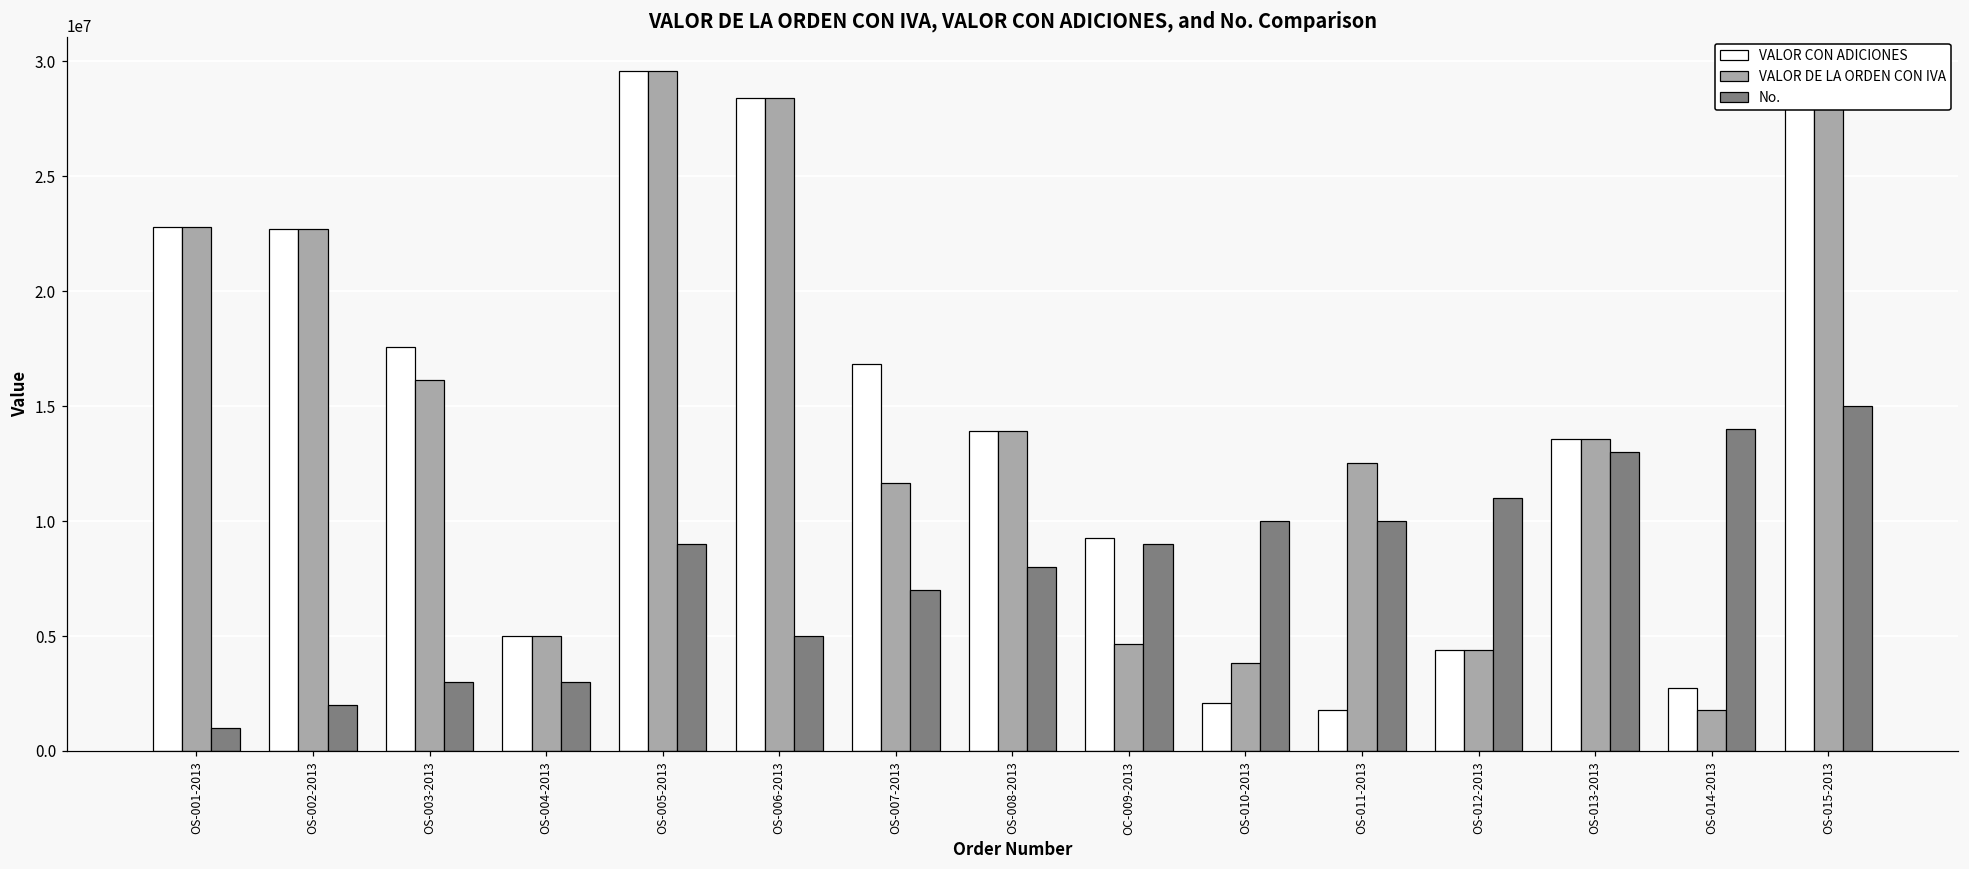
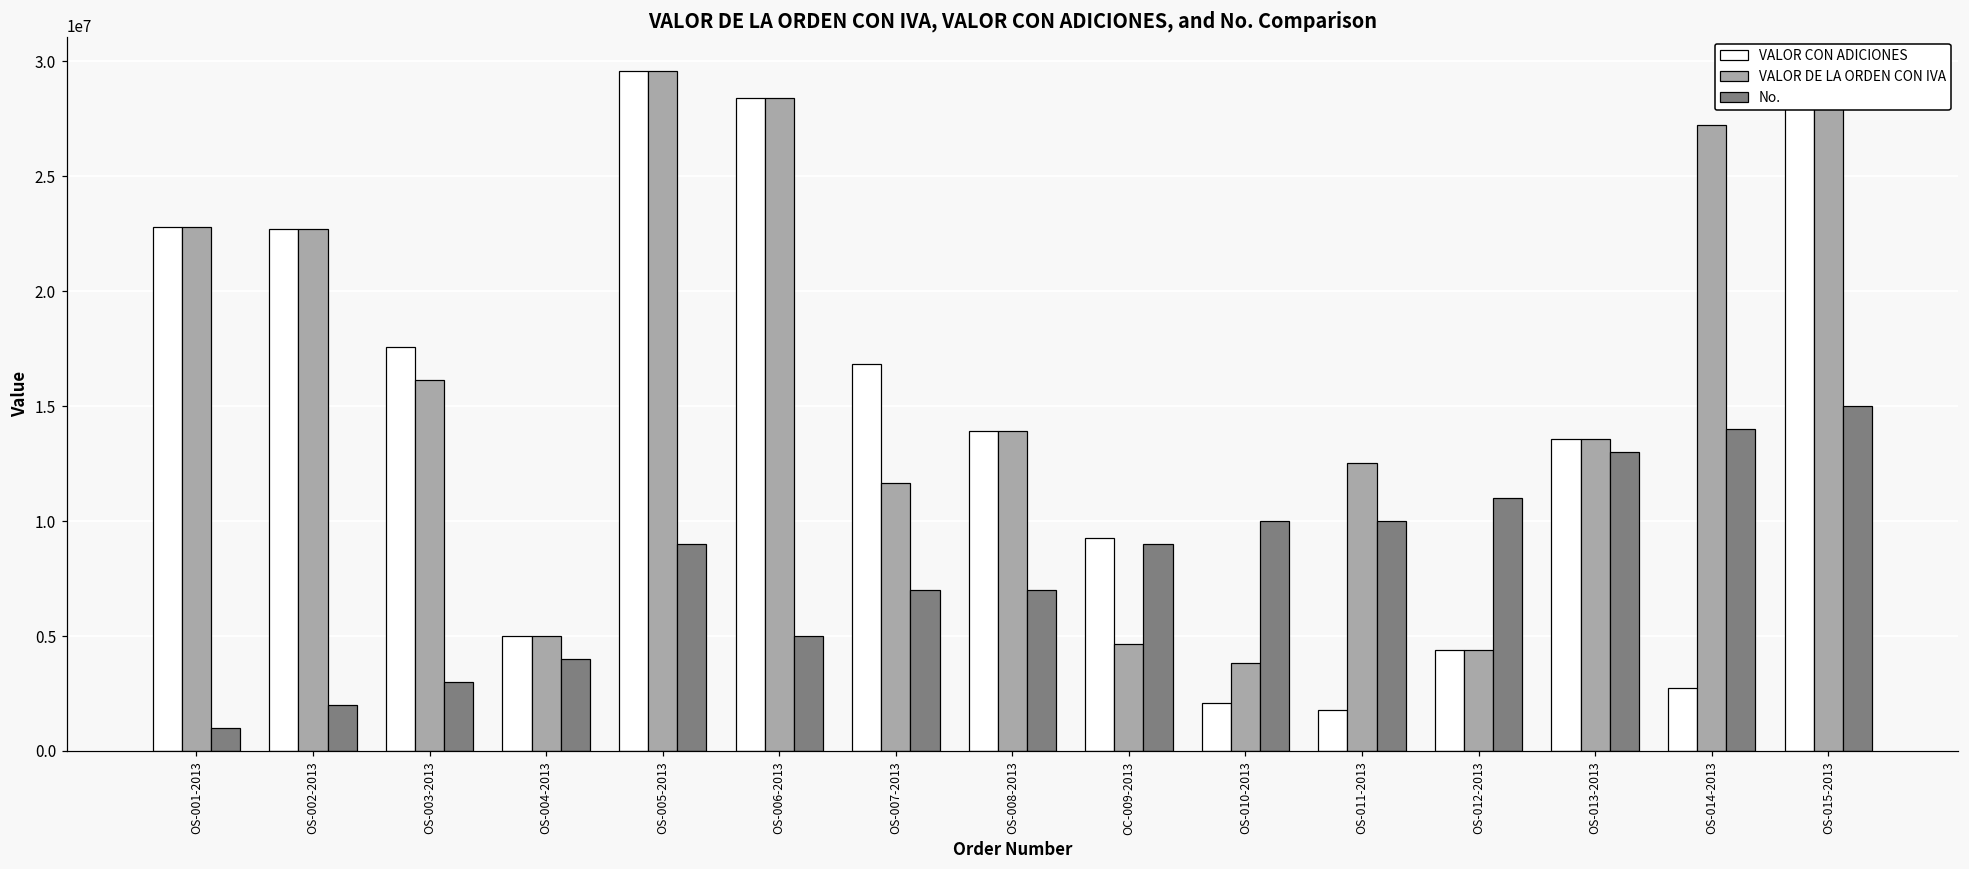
  {
    "VALOR CON ADICIONES": {
      "OS-001-2013": 22800000,
      "OS-002-2013": 22700000,
      "OS-003-2013": 17600000,
      "OS-004-2013": 5000000,
      "OS-005-2013": 29600000,
      "OS-006-2013": 28400000,
      "OS-007-2013": 16800000,
      "OS-008-2013": 13900000,
      "OC-009-2013": 9300000,
      "OS-010-2013": 2100000,
      "OS-011-2013": 1800000,
      "OS-012-2013": 4400000,
      "OS-013-2013": 13600000,
      "OS-014-2013": 2700000
    },
    "VALOR DE LA ORDEN CON IVA": {
      "OS-001-2013": 22800000,
      "OS-002-2013": 22700000,
      "OS-003-2013": 16100000,
      "OS-004-2013": 5000000,
      "OS-005-2013": 29600000,
      "OS-006-2013": 28400000,
      "OS-007-2013": 11600000,
      "OS-008-2013": 13900000,
      "OC-009-2013": 4600000,
      "OS-010-2013": 3800000,
      "OS-011-2013": 12500000,
      "OS-012-2013": 4400000,
      "OS-013-2013": 13600000,
-     "OS-014-2013": 1800000
+     "OS-014-2013": 27200000
    },
    "No.": {
      "OS-001-2013": 1000000,
      "OS-002-2013": 2000000,
      "OS-003-2013": 3000000,
-     "OS-004-2013": 3000000,
+     "OS-004-2013": 4000000,
      "OS-005-2013": 9000000,
      "OS-006-2013": 5000000,
      "OS-007-2013": 7000000,
-     "OS-008-2013": 8000000,
+     "OS-008-2013": 7000000,
      "OC-009-2013": 9000000,
      "OS-010-2013": 10000000,
      "OS-011-2013": 10000000,
      "OS-012-2013": 11000000,
      "OS-013-2013": 13000000,
      "OS-014-2013": 14000000,
      "OS-015-2013": 15000000
    }
  }
